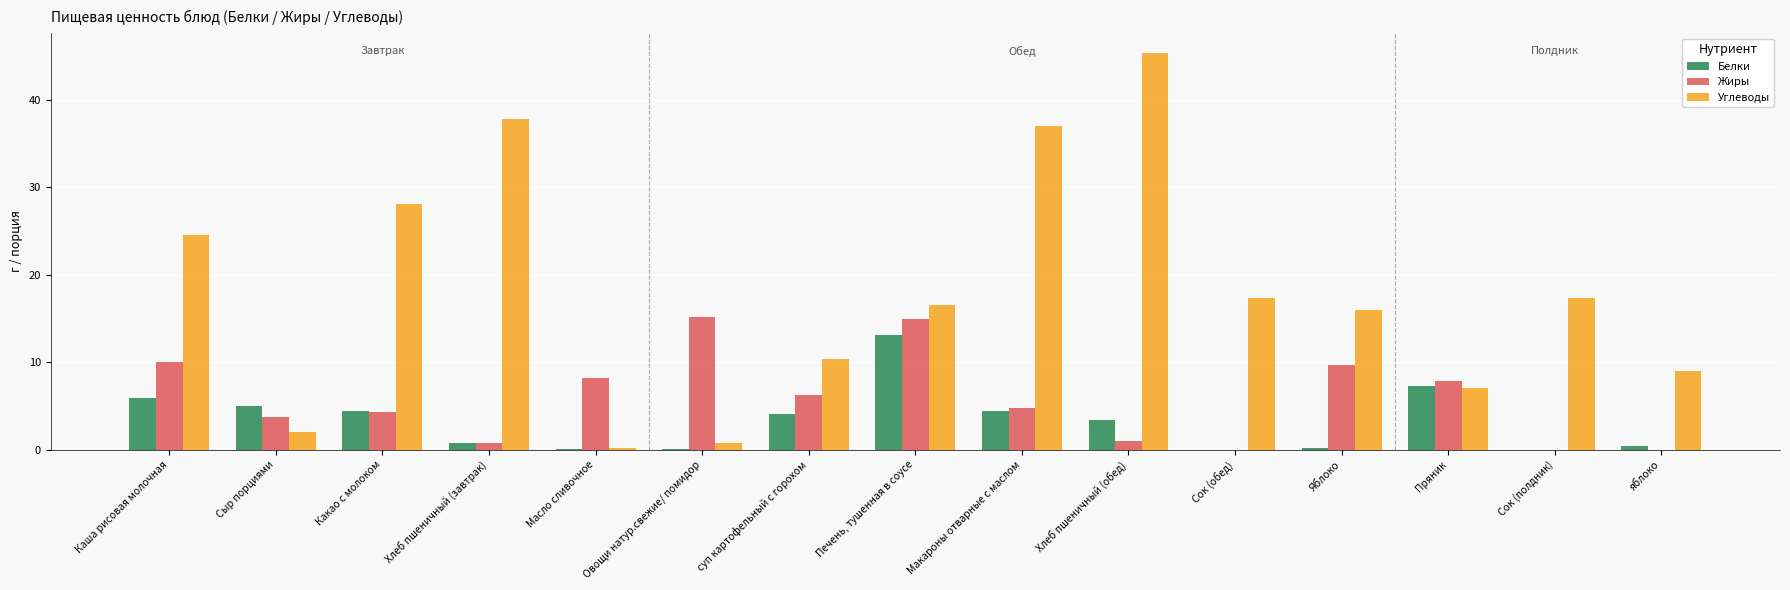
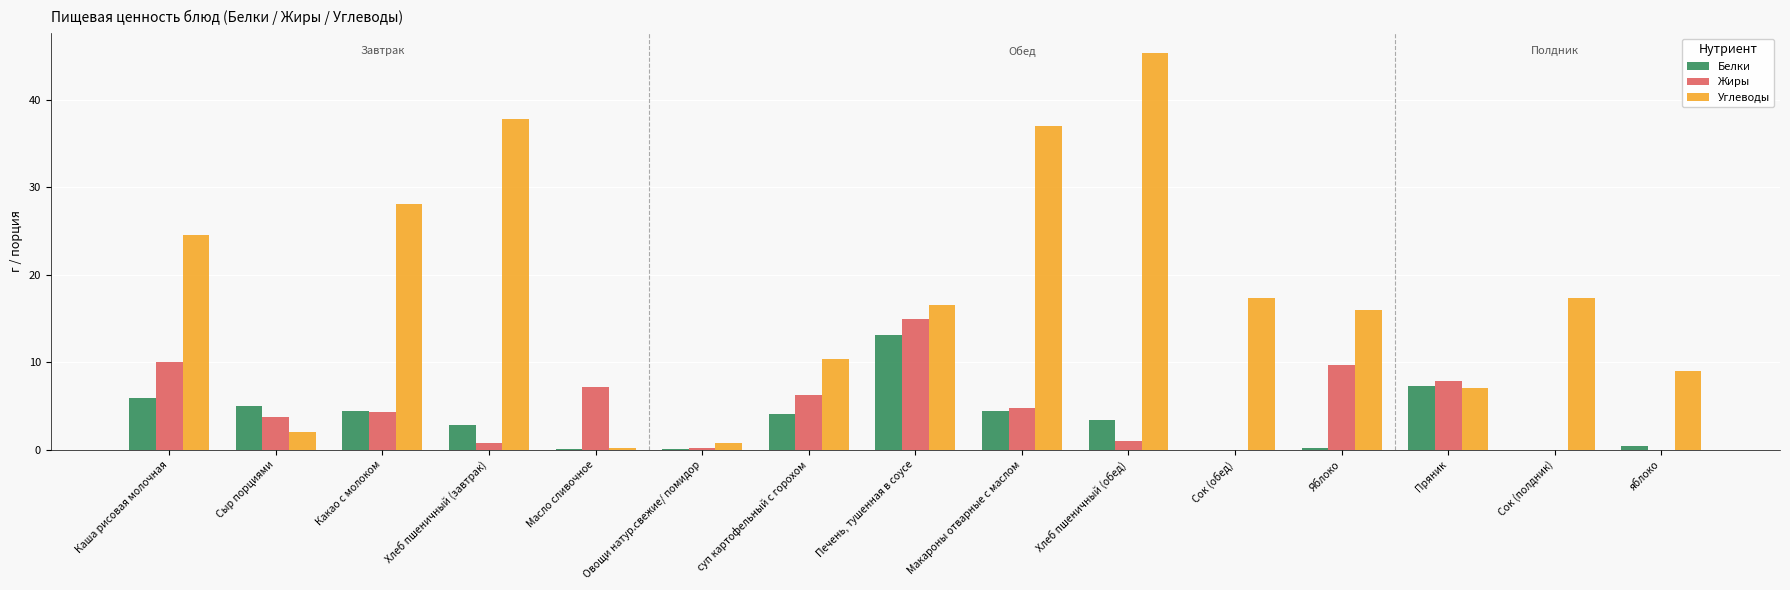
  {
    "Белки": {
      "Каша рисовая молочная": 6,
      "Сыр порциями": 5,
      "Какао с молоком": 4,
-     "Хлеб пшеничный (завтрак)": 1,
+     "Хлеб пшеничный (завтрак)": 3,
      "суп картофельный с горохом": 4,
      "Печень, тушенная в соусе": 13,
      "Макароны отварные с маслом": 4,
      "Хлеб пшеничный (обед)": 3,
      "Сок (обед)": 0,
      "Пряник": 7,
      "Сок (полдник)": 0,
      "яблоко": 0
    },
    "Жиры": {
      "Каша рисовая молочная": 10,
      "Сыр порциями": 4,
      "Какао с молоком": 4,
      "Хлеб пшеничный (завтрак)": 1,
-     "Масло сливочное": 8,
-     "Овощи натур.свежие/ помидор": 15,
+     "Масло сливочное": 7,
+     "Овощи натур.свежие/ помидор": 0,
      "суп картофельный с горохом": 6,
      "Печень, тушенная в соусе": 15,
      "Макароны отварные с маслом": 5,
      "Хлеб пшеничный (обед)": 1,
      "Сок (обед)": 0,
      "Яблоко": 10,
      "Пряник": 8,
      "Сок (полдник)": 0,
      "яблоко": 0
    },
    "Углеводы": {
      "Каша рисовая молочная": 25,
      "Сыр порциями": 2,
      "Какао с молоком": 28,
      "Хлеб пшеничный (завтрак)": 38,
      "Овощи натур.свежие/ помидор": 1,
      "суп картофельный с горохом": 10,
      "Печень, тушенная в соусе": 17,
      "Макароны отварные с маслом": 37,
      "Хлеб пшеничный (обед)": 45,
      "Сок (обед)": 17,
      "Яблоко": 16,
      "Пряник": 7,
      "Сок (полдник)": 17,
      "яблоко": 9
    }
  }
